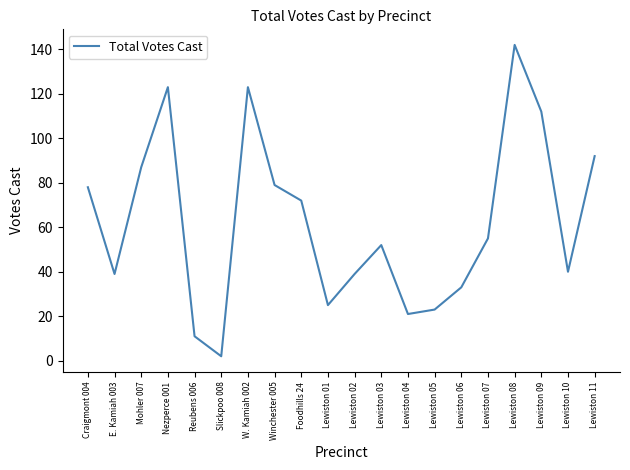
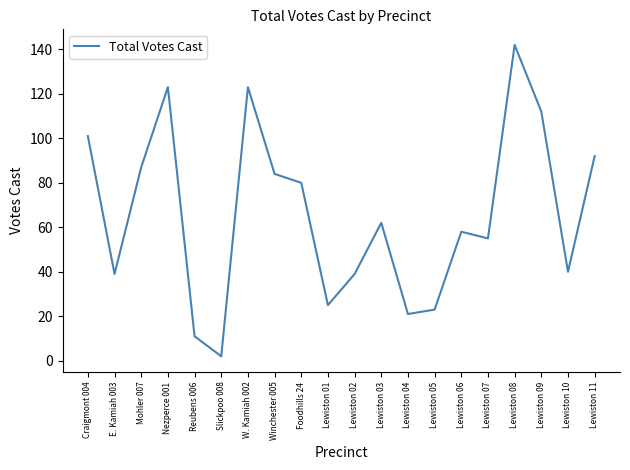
  {
-   "Craigmont 004": 78,
+   "Craigmont 004": 101,
    "E. Kamiah 003": 39,
    "Mohler 007": 87,
    "Nezperce 001": 123,
    "Reubens 006": 11,
    "Slickpoo 008": 2,
    "W. Kamiah 002": 123,
-   "Winchester 005": 79,
-   "Foodhills 24": 72,
+   "Winchester 005": 84,
+   "Foodhills 24": 80,
    "Lewiston 01": 25,
    "Lewiston 02": 39,
-   "Lewiston 03": 52,
+   "Lewiston 03": 62,
    "Lewiston 04": 21,
    "Lewiston 05": 23,
-   "Lewiston 06": 33,
+   "Lewiston 06": 58,
    "Lewiston 07": 55,
    "Lewiston 08": 142,
    "Lewiston 09": 112,
    "Lewiston 10": 40,
    "Lewiston 11": 92
  }
